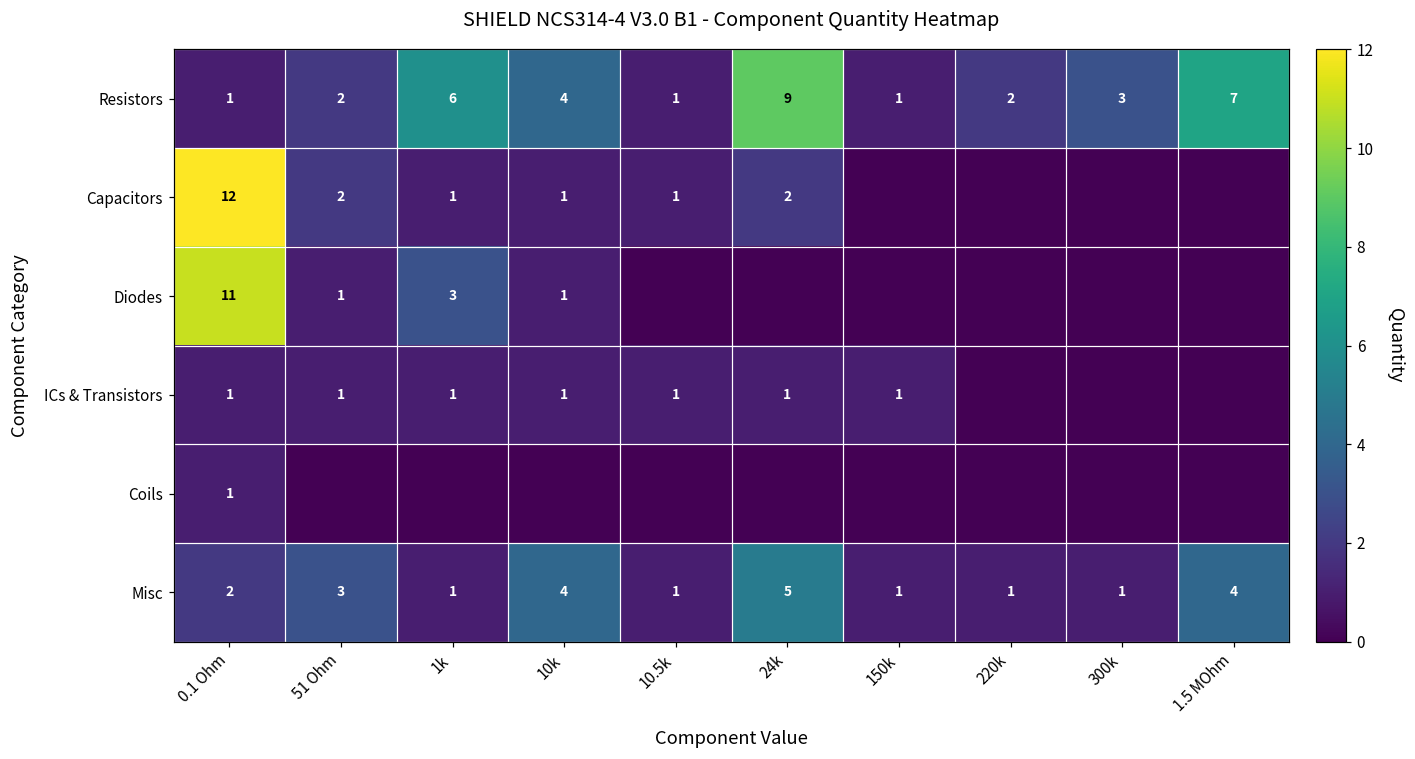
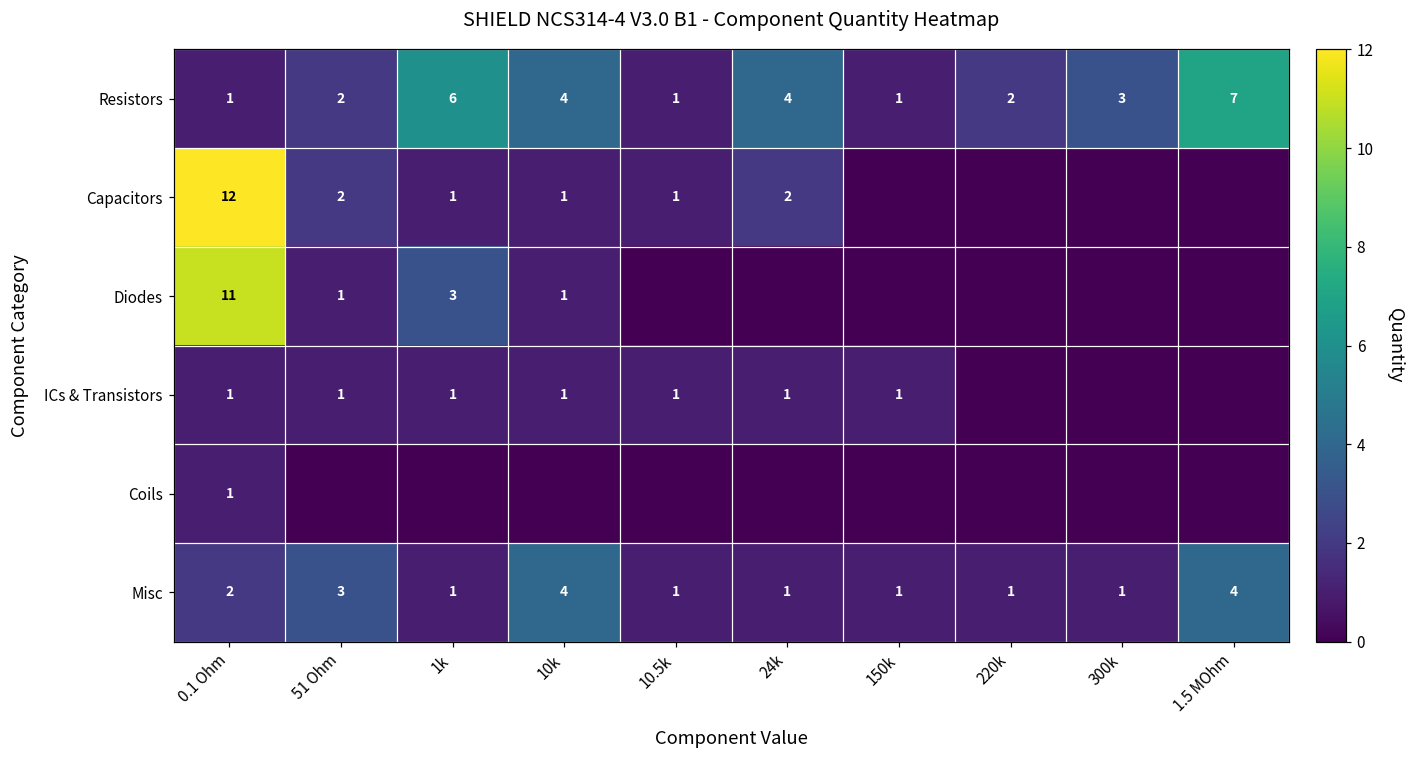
  {
    "Resistors": {
      "0.1 Ohm": 1,
      "51 Ohm": 2,
      "1k": 6,
      "10k": 4,
      "10.5k": 1,
-     "24k": 9,
+     "24k": 4,
      "150k": 1,
      "220k": 2,
      "300k": 3,
      "1.5 MOhm": 7
    },
    "Capacitors": {
      "0.1 Ohm": 12,
      "51 Ohm": 2,
      "1k": 1,
      "10k": 1,
      "10.5k": 1,
      "24k": 2
    },
    "Diodes": {
      "0.1 Ohm": 11,
      "51 Ohm": 1,
      "1k": 3,
      "10k": 1
    },
    "ICs & Transistors": {
      "0.1 Ohm": 1,
      "51 Ohm": 1,
      "1k": 1,
      "10k": 1,
      "10.5k": 1,
      "24k": 1,
      "150k": 1
    },
    "Coils": {
      "0.1 Ohm": 1
    },
    "Misc": {
      "0.1 Ohm": 2,
      "51 Ohm": 3,
      "1k": 1,
      "10k": 4,
      "10.5k": 1,
-     "24k": 5,
+     "24k": 1,
      "150k": 1,
      "220k": 1,
      "300k": 1,
      "1.5 MOhm": 4
    }
  }
